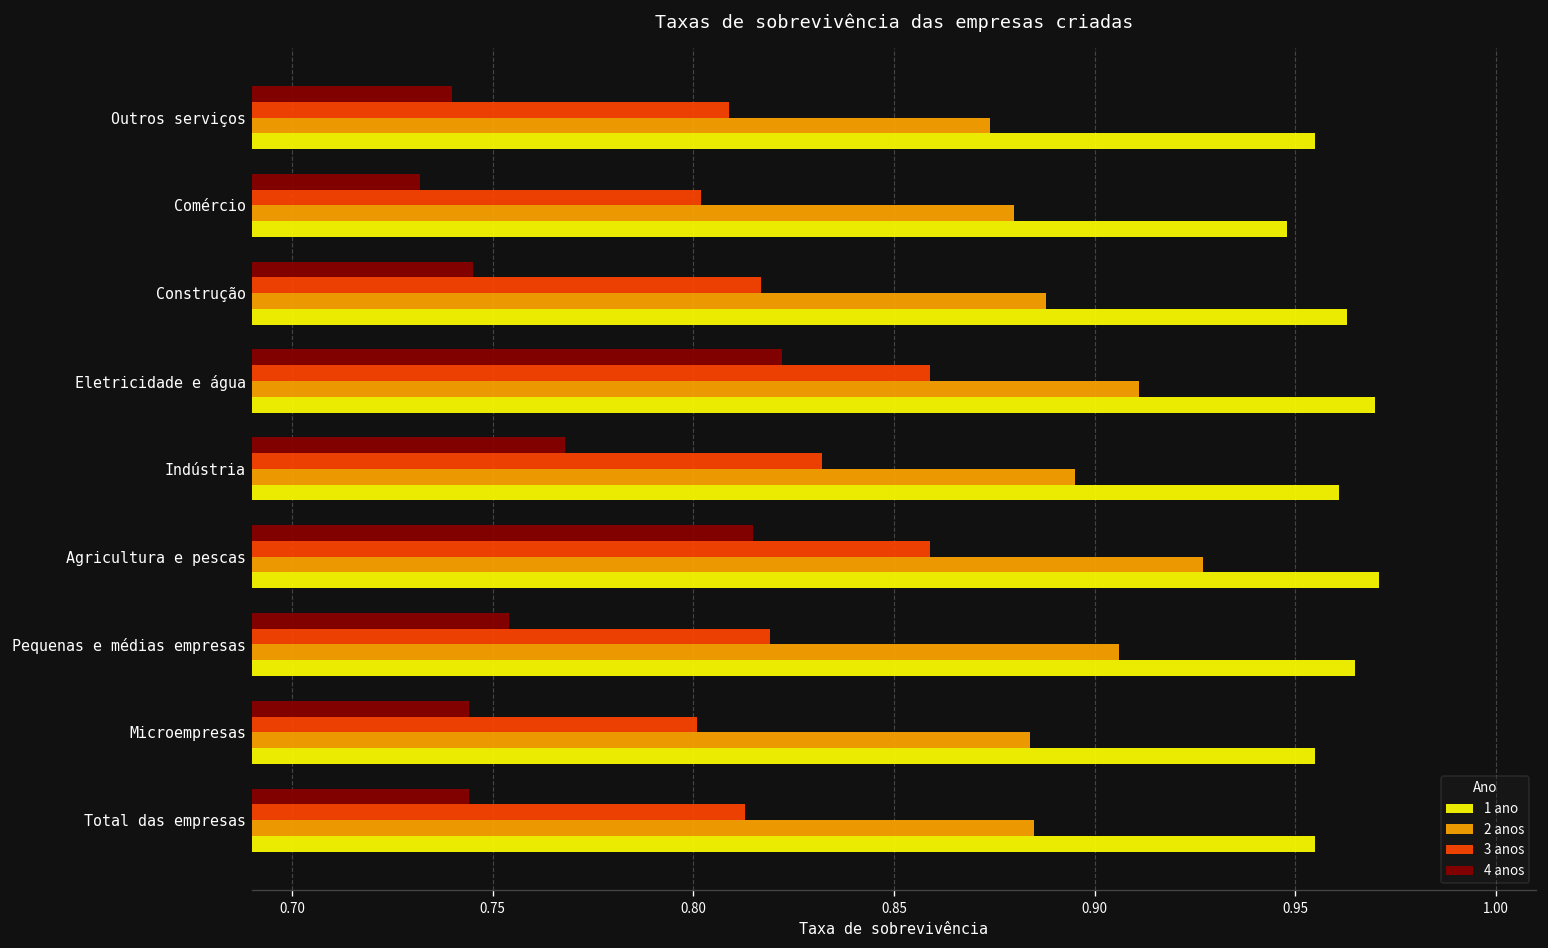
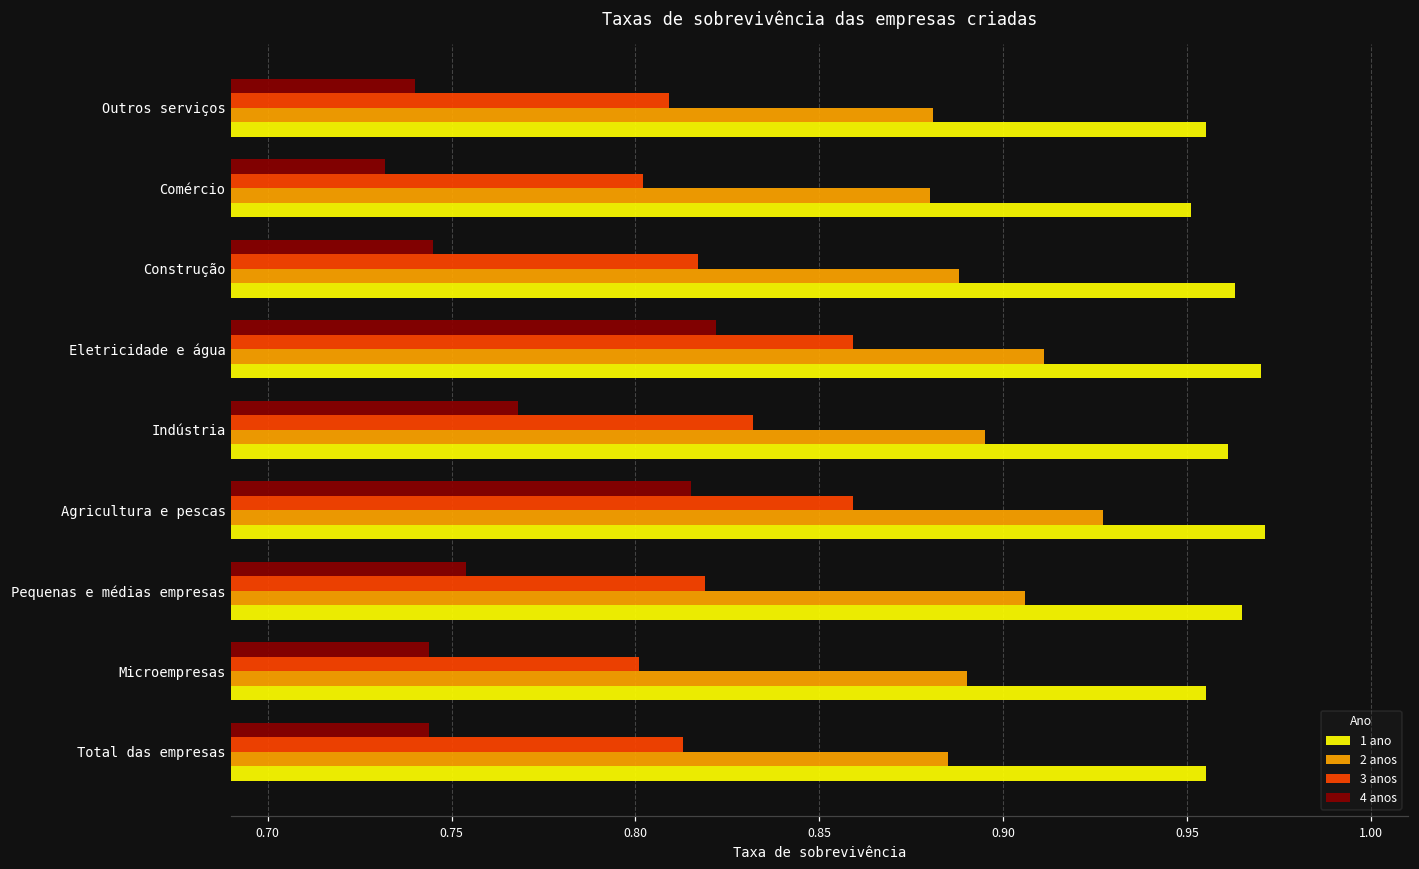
  {
    "1 ano": {
      "Outros serviços": 0.955,
-     "Comércio": 0.948,
+     "Comércio": 0.951,
      "Construção": 0.963,
      "Eletricidade e água": 0.970,
      "Indústria": 0.961,
      "Agricultura e pescas": 0.971,
      "Pequenas e médias empresas": 0.965,
      "Microempresas": 0.955,
      "Total das empresas": 0.955
    },
    "2 anos": {
-     "Outros serviços": 0.874,
+     "Outros serviços": 0.881,
      "Comércio": 0.880,
      "Construção": 0.888,
      "Eletricidade e água": 0.911,
      "Indústria": 0.895,
      "Agricultura e pescas": 0.927,
      "Pequenas e médias empresas": 0.906,
-     "Microempresas": 0.884,
+     "Microempresas": 0.890,
      "Total das empresas": 0.885
    },
    "3 anos": {
      "Outros serviços": 0.809,
      "Comércio": 0.802,
      "Construção": 0.817,
      "Eletricidade e água": 0.859,
      "Indústria": 0.832,
      "Agricultura e pescas": 0.859,
      "Pequenas e médias empresas": 0.819,
      "Microempresas": 0.801,
      "Total das empresas": 0.813
    },
    "4 anos": {
      "Outros serviços": 0.740,
      "Comércio": 0.732,
      "Construção": 0.745,
      "Eletricidade e água": 0.822,
      "Indústria": 0.768,
      "Agricultura e pescas": 0.815,
      "Pequenas e médias empresas": 0.754,
      "Microempresas": 0.744,
      "Total das empresas": 0.744
    }
  }
